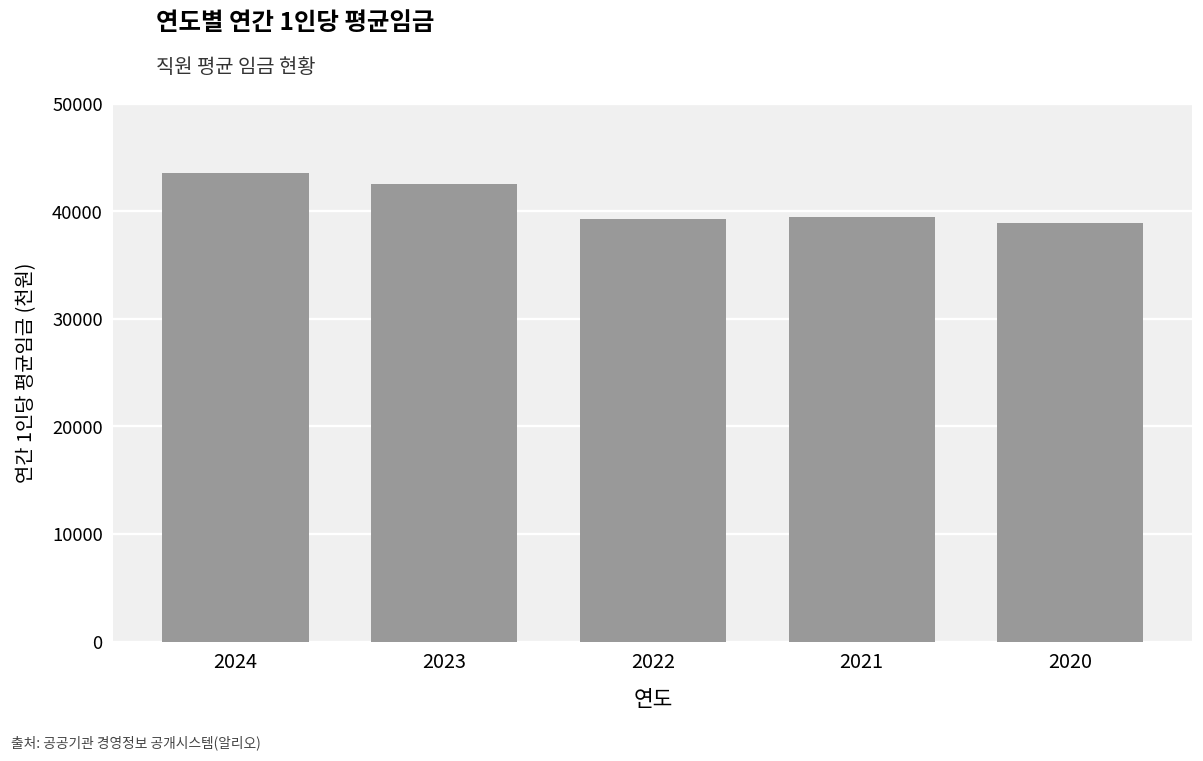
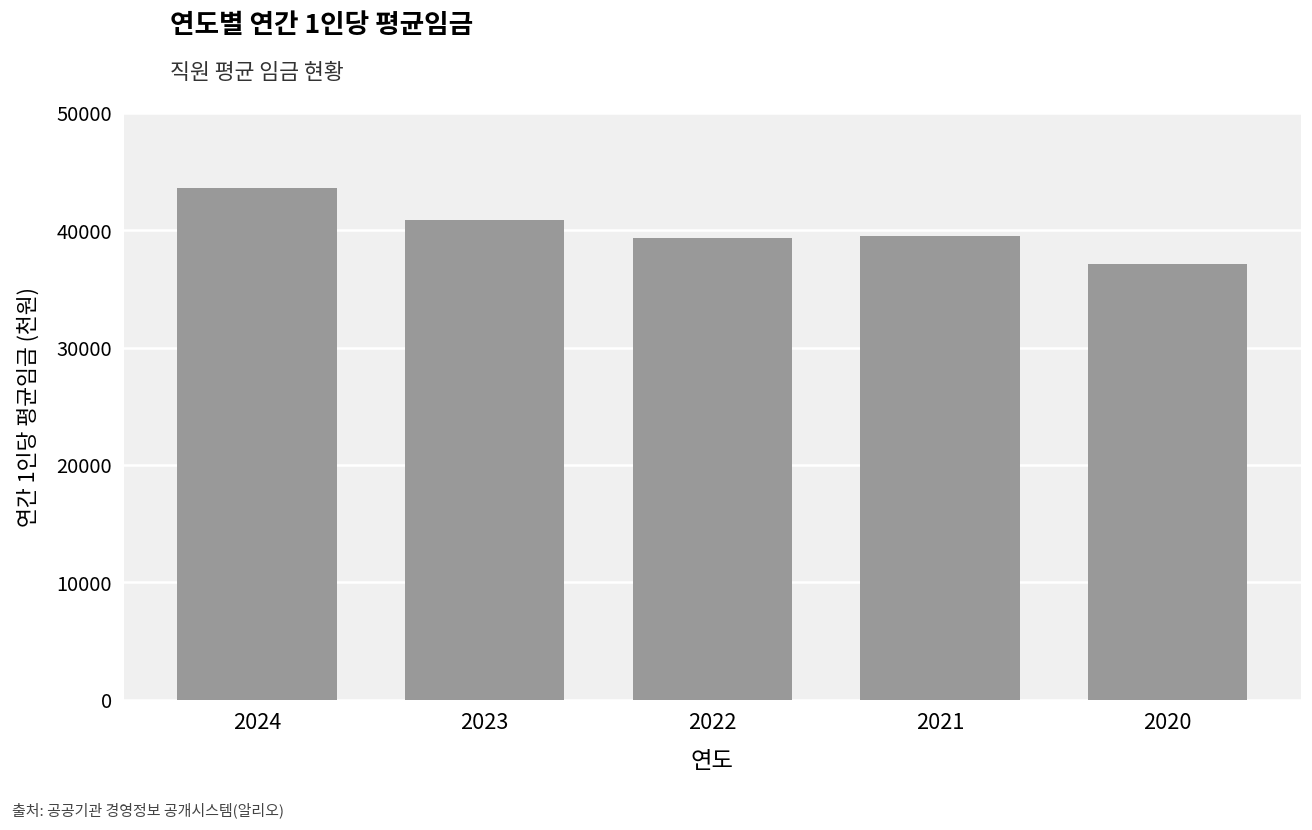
  {
    "2024": 44000,
-   "2023": 43000,
+   "2023": 41000,
    "2022": 39000,
    "2021": 40000,
-   "2020": 39000
+   "2020": 37000
  }
